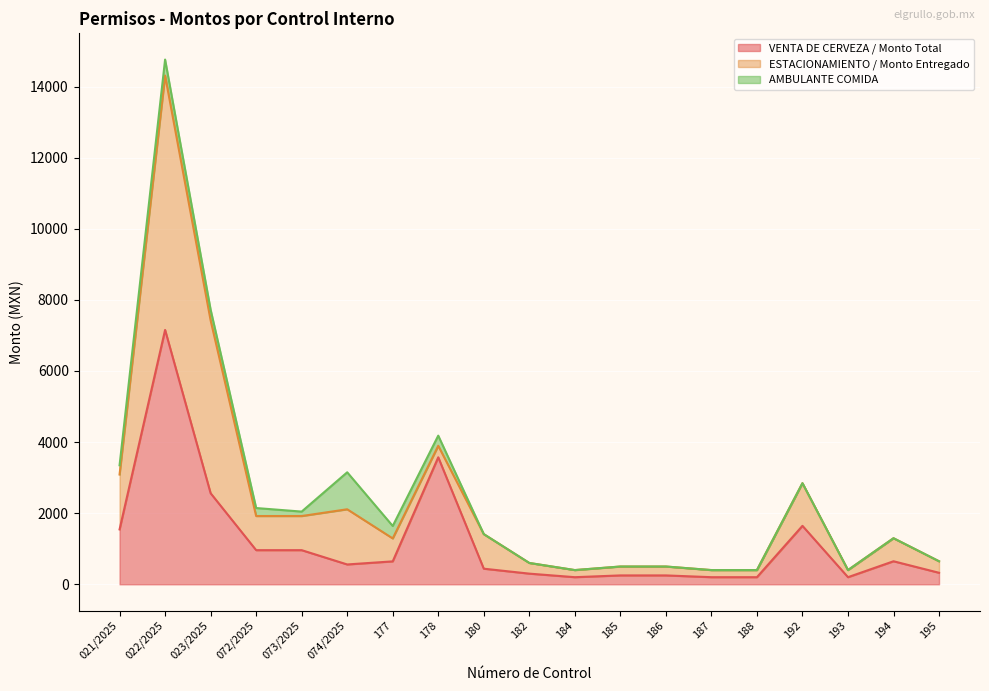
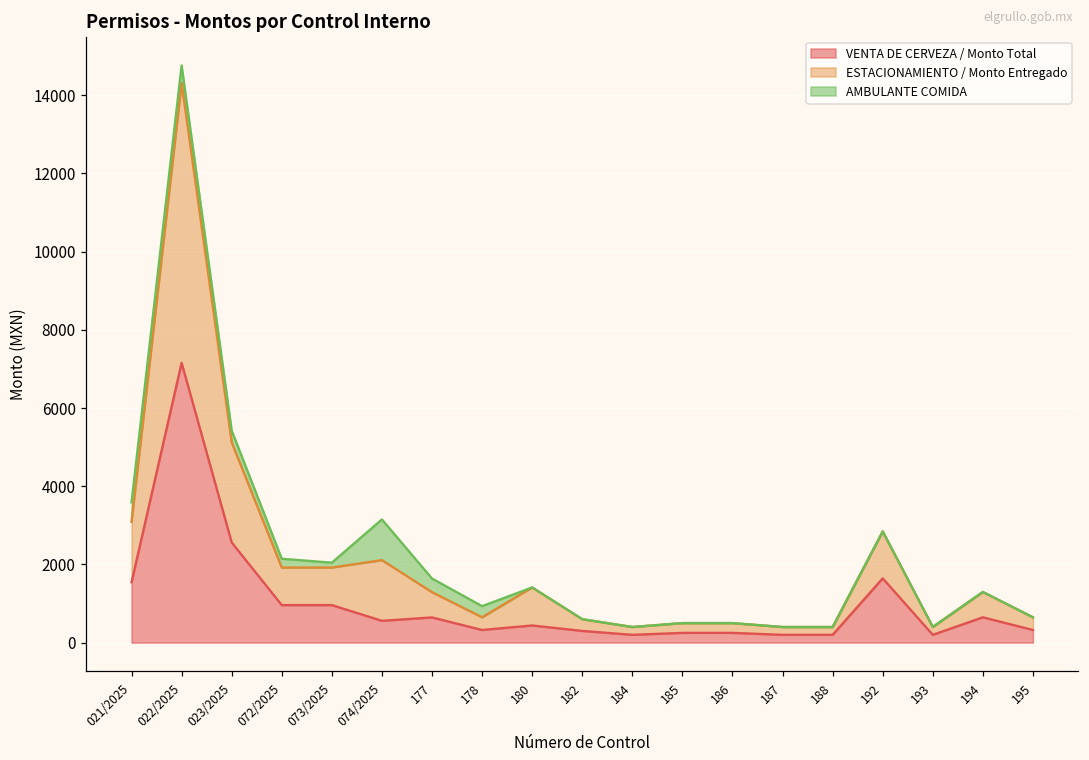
  {
    "VENTA DE CERVEZA / Monto Total": {
      "021/2025": 1500,
      "022/2025": 7200,
      "023/2025": 2600,
      "072/2025": 1000,
      "073/2025": 1000,
      "074/2025": 600,
      "177": 600,
-     "178": 3600,
+     "178": 300,
      "180": 400,
      "182": 300,
      "184": 200,
      "185": 300,
      "186": 300,
      "187": 200,
      "188": 200,
      "192": 1600,
      "193": 200,
      "194": 600,
      "195": 300
    },
    "ESTACIONAMIENTO / Monto Entregado": {
      "021/2025": 1500,
      "022/2025": 7200,
-     "023/2025": 4900,
+     "023/2025": 2600,
      "072/2025": 1000,
      "073/2025": 1000,
      "074/2025": 1600,
      "177": 600,
      "178": 300
    },
    "AMBULANTE COMIDA": {
-     "021/2025": 300,
+     "021/2025": 500,
      "022/2025": 500,
      "023/2025": 300,
      "072/2025": 200,
      "073/2025": 100,
      "074/2025": 1000,
      "177": 400,
      "178": 300
    }
  }
